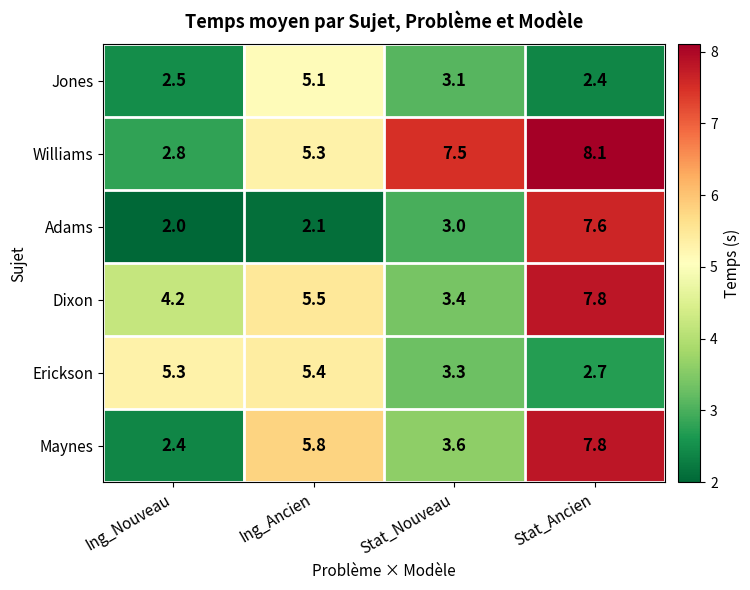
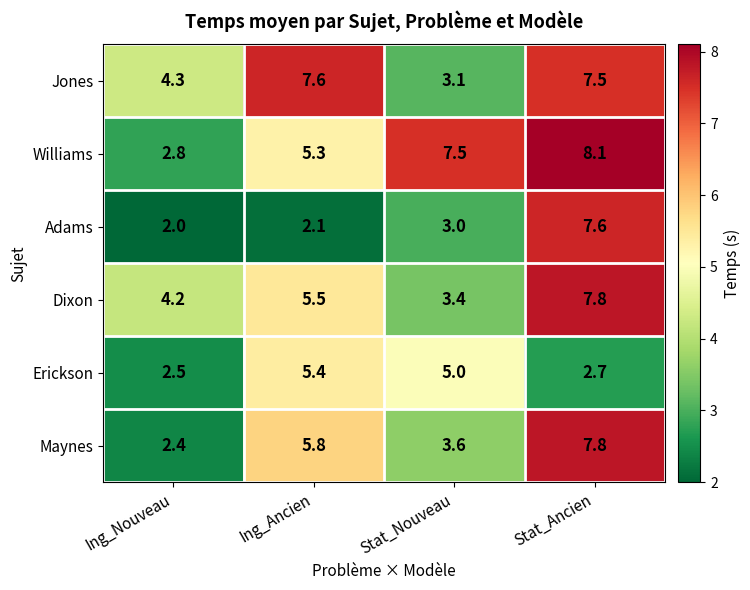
  {
    "Jones": {
-     "Ing_Nouveau": 2.5,
-     "Ing_Ancien": 5.1,
+     "Ing_Nouveau": 4.3,
+     "Ing_Ancien": 7.6,
      "Stat_Nouveau": 3.1,
-     "Stat_Ancien": 2.4
+     "Stat_Ancien": 7.5
    },
    "Williams": {
      "Ing_Nouveau": 2.8,
      "Ing_Ancien": 5.3,
      "Stat_Nouveau": 7.5,
      "Stat_Ancien": 8.1
    },
    "Adams": {
      "Ing_Nouveau": 2.0,
      "Ing_Ancien": 2.1,
      "Stat_Nouveau": 3.0,
      "Stat_Ancien": 7.6
    },
    "Dixon": {
      "Ing_Nouveau": 4.2,
      "Ing_Ancien": 5.5,
      "Stat_Nouveau": 3.4,
      "Stat_Ancien": 7.8
    },
    "Erickson": {
-     "Ing_Nouveau": 5.3,
+     "Ing_Nouveau": 2.5,
      "Ing_Ancien": 5.4,
-     "Stat_Nouveau": 3.3,
+     "Stat_Nouveau": 5.0,
      "Stat_Ancien": 2.7
    },
    "Maynes": {
      "Ing_Nouveau": 2.4,
      "Ing_Ancien": 5.8,
      "Stat_Nouveau": 3.6,
      "Stat_Ancien": 7.8
    }
  }
